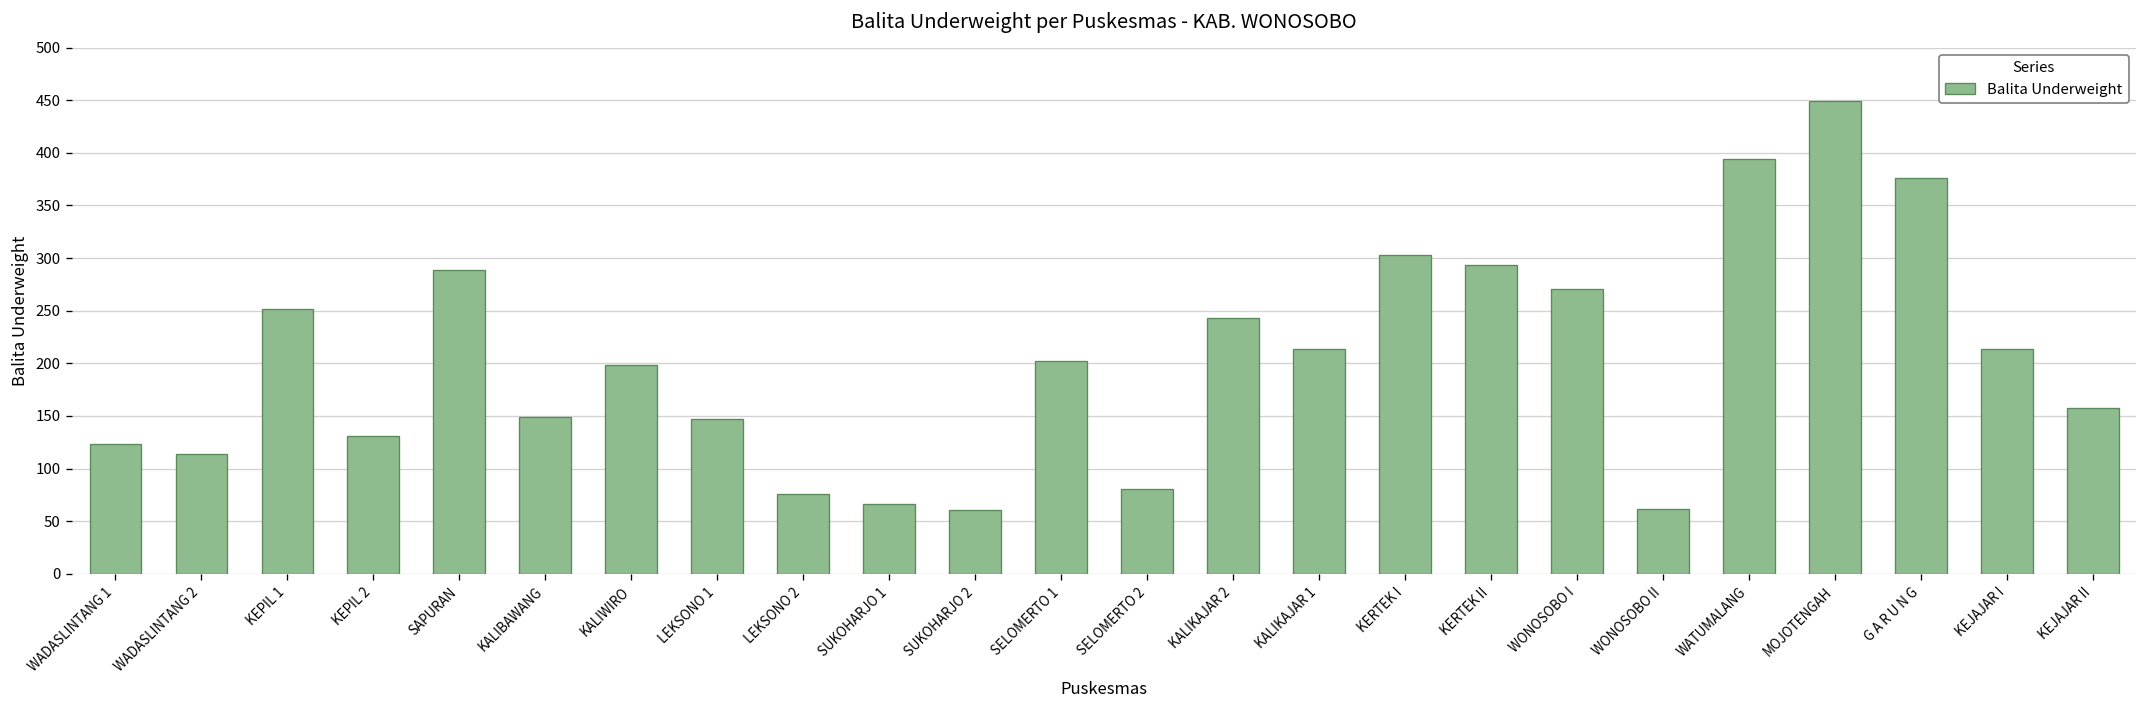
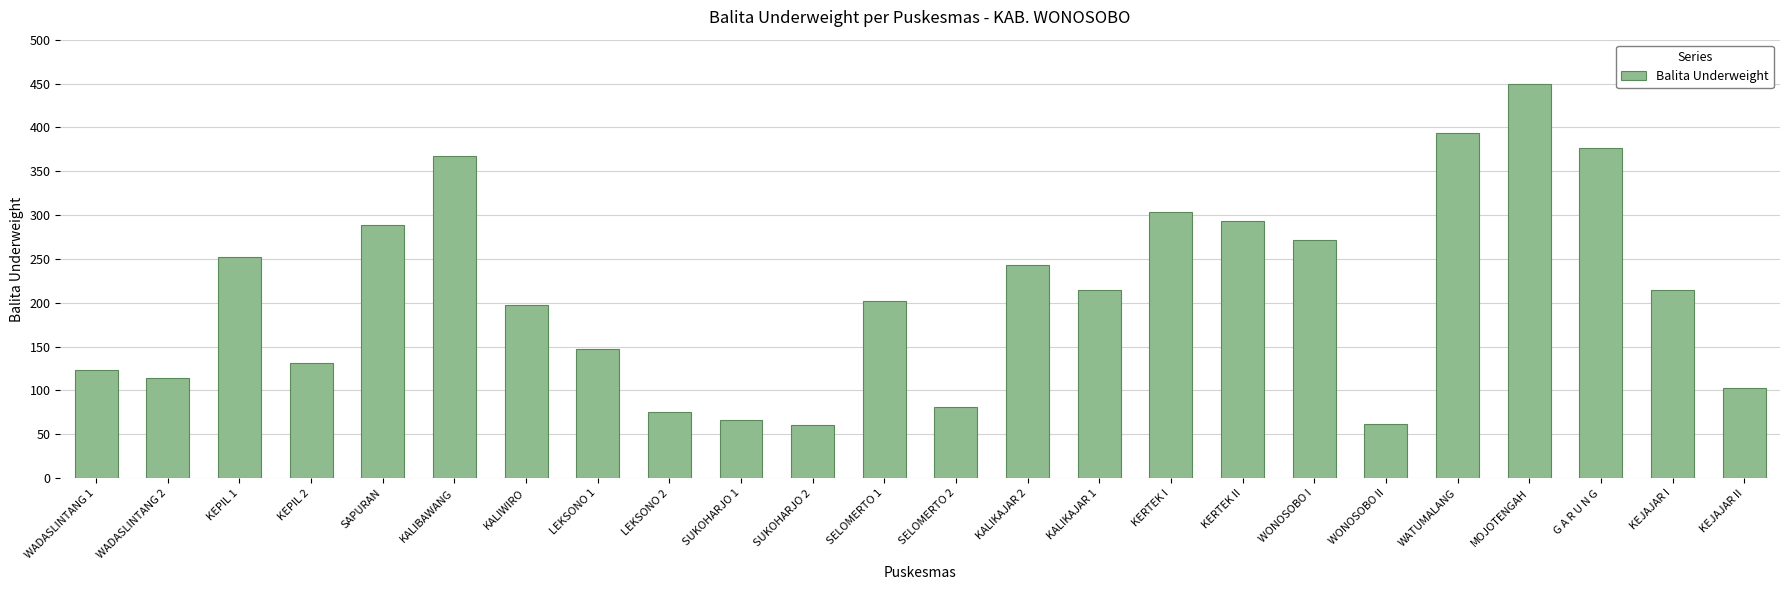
  {
    "WADASLINTANG 1": 120,
    "WADASLINTANG 2": 110,
    "KEPIL 1": 250,
    "KEPIL 2": 130,
    "SAPURAN": 290,
-   "KALIBAWANG": 150,
+   "KALIBAWANG": 370,
    "KALIWIRO": 200,
    "LEKSONO 1": 150,
    "LEKSONO 2": 80,
    "SUKOHARJO 1": 70,
    "SUKOHARJO 2": 60,
    "SELOMERTO 1": 200,
    "SELOMERTO 2": 80,
    "KALIKAJAR 2": 240,
    "KALIKAJAR 1": 210,
    "KERTEK I": 300,
    "KERTEK II": 290,
    "WONOSOBO I": 270,
    "WONOSOBO II": 60,
    "WATUMALANG": 390,
    "MOJOTENGAH": 450,
    "G A R U N G": 380,
    "KEJAJAR I": 210,
-   "KEJAJAR II": 160
+   "KEJAJAR II": 100
  }
